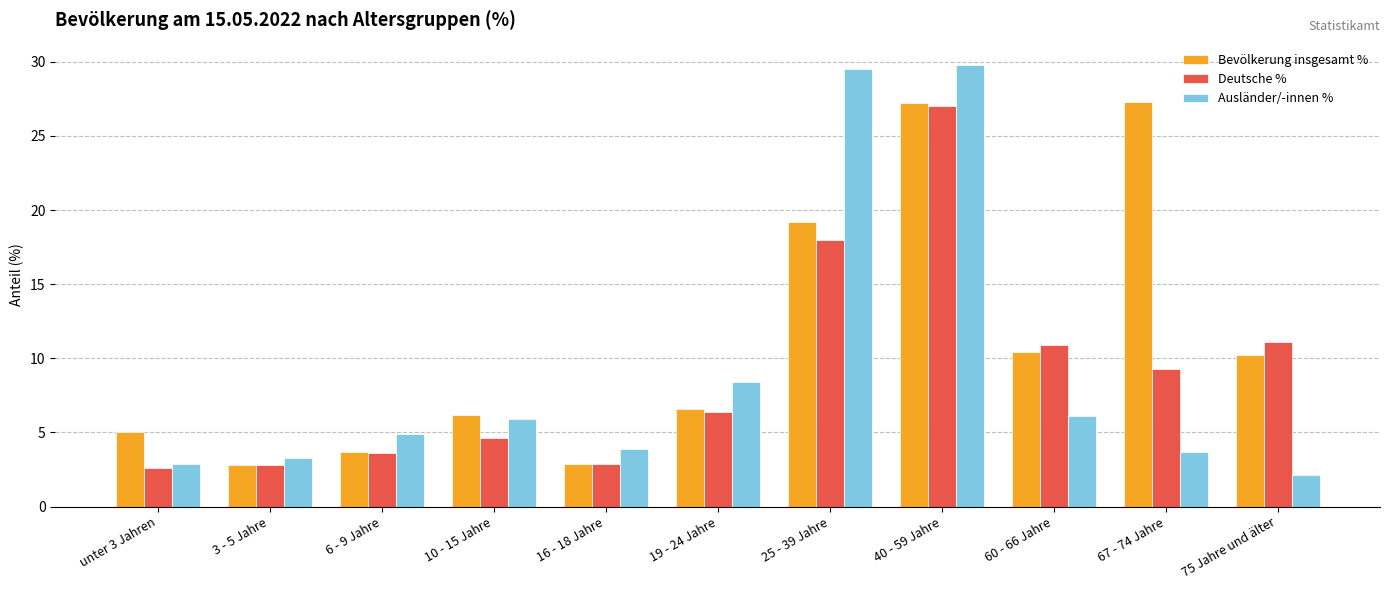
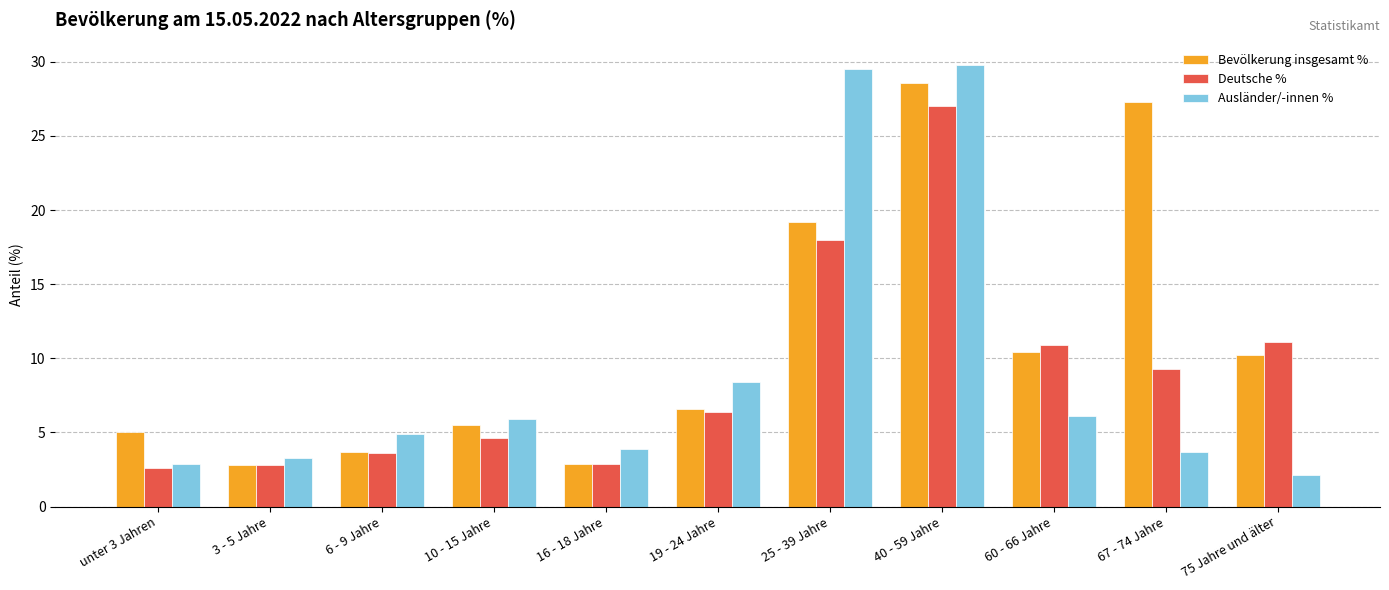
  {
    "Bevölkerung insgesamt %": {
      "unter 3 Jahren": 5.0,
      "3 - 5 Jahre": 2.8,
      "6 - 9 Jahre": 3.7,
-     "10 - 15 Jahre": 6.2,
+     "10 - 15 Jahre": 5.5,
      "16 - 18 Jahre": 2.9,
      "19 - 24 Jahre": 6.6,
      "25 - 39 Jahre": 19.2,
-     "40 - 59 Jahre": 27.2,
+     "40 - 59 Jahre": 28.6,
      "60 - 66 Jahre": 10.4,
      "67 - 74 Jahre": 27.3,
      "75 Jahre und älter": 10.2
    },
    "Deutsche %": {
      "unter 3 Jahren": 2.6,
      "3 - 5 Jahre": 2.8,
      "6 - 9 Jahre": 3.6,
      "10 - 15 Jahre": 4.6,
      "16 - 18 Jahre": 2.9,
      "19 - 24 Jahre": 6.4,
      "25 - 39 Jahre": 18.0,
      "40 - 59 Jahre": 27.0,
      "60 - 66 Jahre": 10.9,
      "67 - 74 Jahre": 9.3,
      "75 Jahre und älter": 11.1
    },
    "Ausländer/-innen %": {
      "unter 3 Jahren": 2.9,
      "3 - 5 Jahre": 3.3,
      "6 - 9 Jahre": 4.9,
      "10 - 15 Jahre": 5.9,
      "16 - 18 Jahre": 3.9,
      "19 - 24 Jahre": 8.4,
      "25 - 39 Jahre": 29.5,
      "40 - 59 Jahre": 29.8,
      "60 - 66 Jahre": 6.1,
      "67 - 74 Jahre": 3.7,
      "75 Jahre und älter": 2.1
    }
  }
